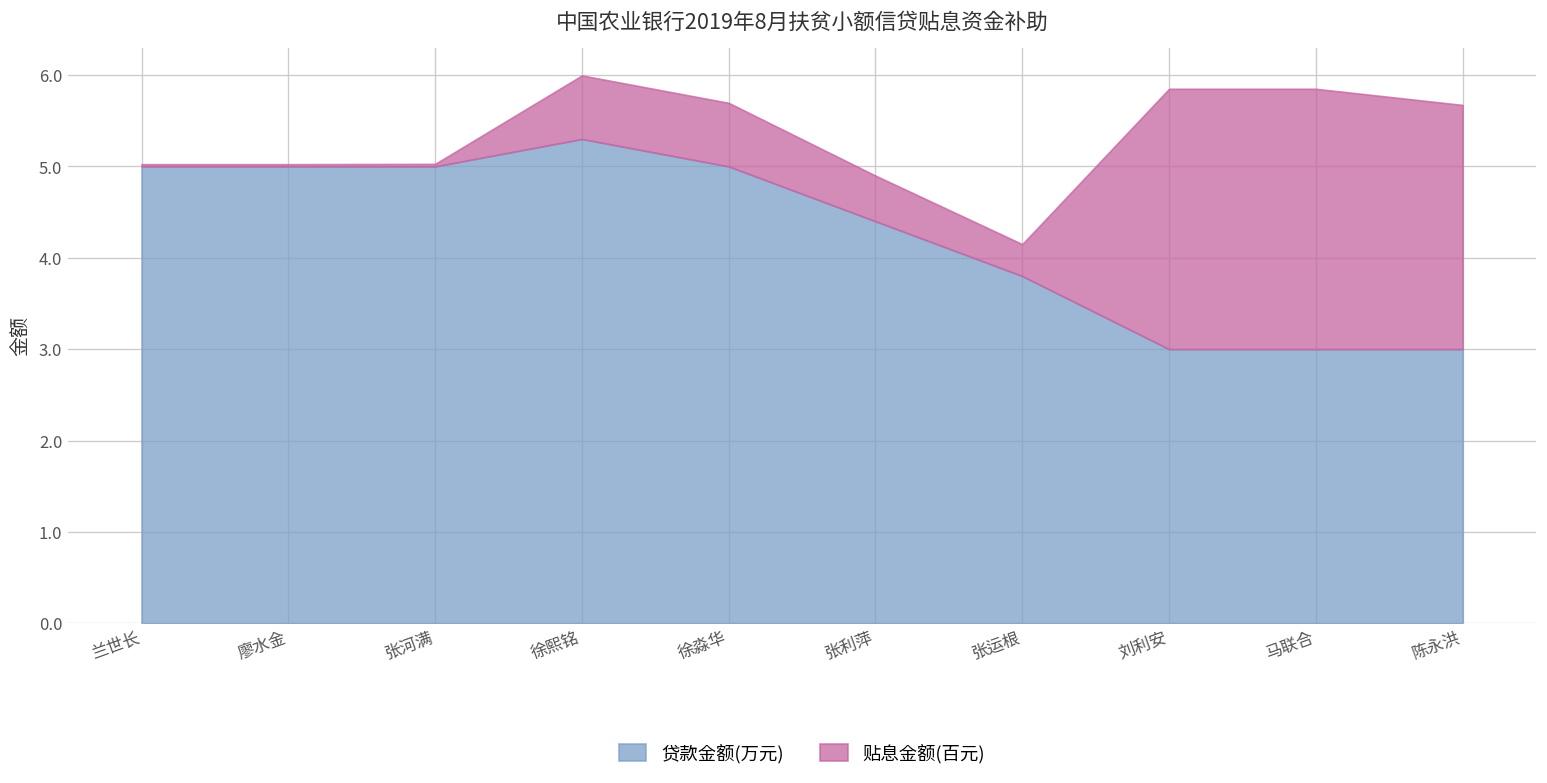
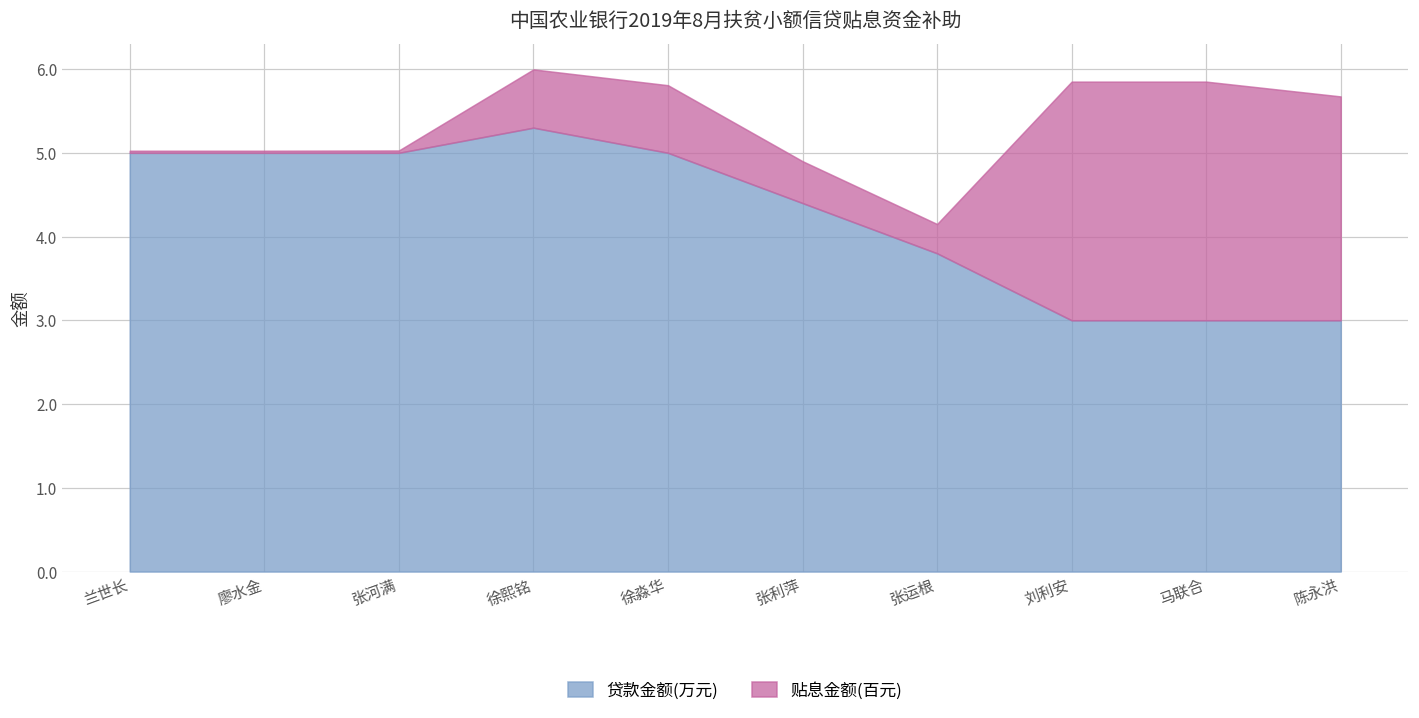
  {
    "贷款金额(万元)": {
      "徐熙铭": 5.3,
      "徐淼华": 5.0,
      "张利萍": 4.4,
      "张运根": 3.8,
      "刘利安": 3.0,
      "马联合": 3.0,
      "陈永洪": 3.0
    },
    "贴息金额(百元)": {
      "徐熙铭": 0.7,
-     "徐淼华": 0.7,
+     "徐淼华": 0.8,
      "张利萍": 0.5,
      "张运根": 0.3,
      "刘利安": 2.8,
      "马联合": 2.8,
      "陈永洪": 2.7
    }
  }
